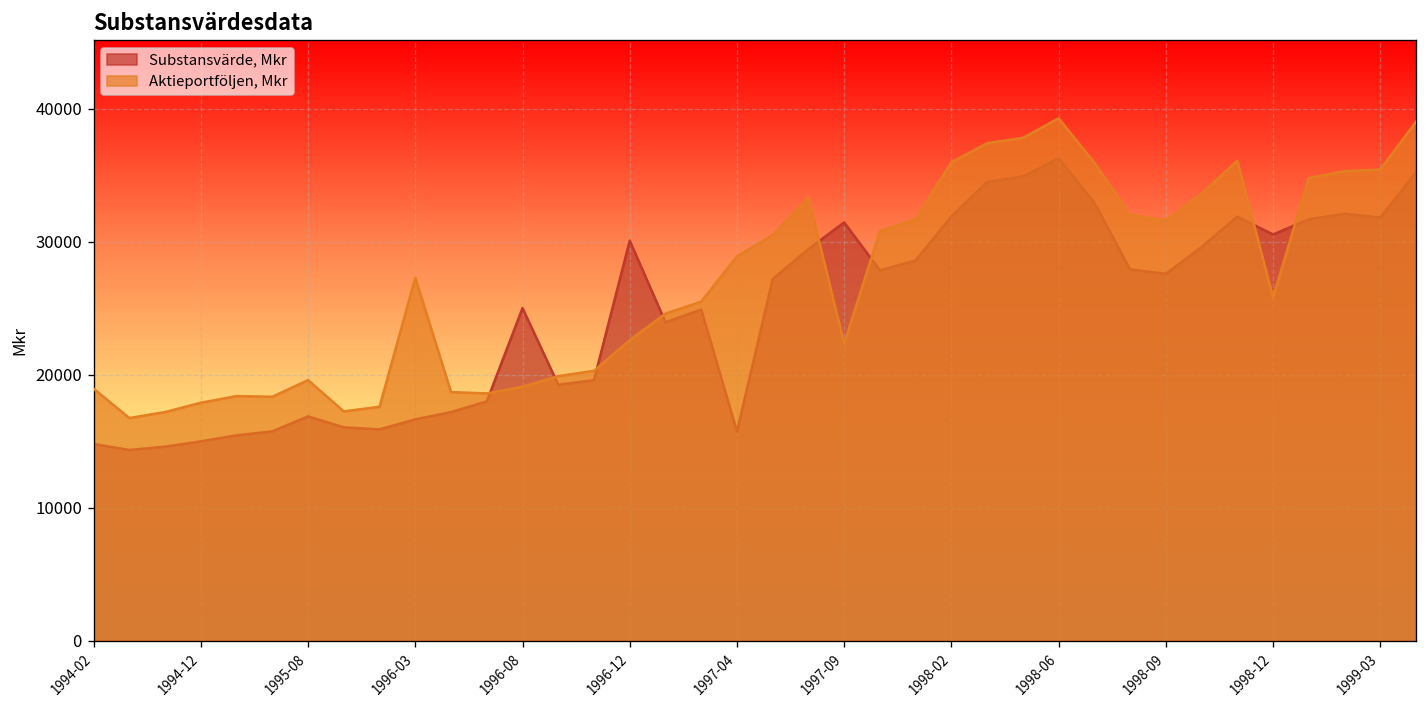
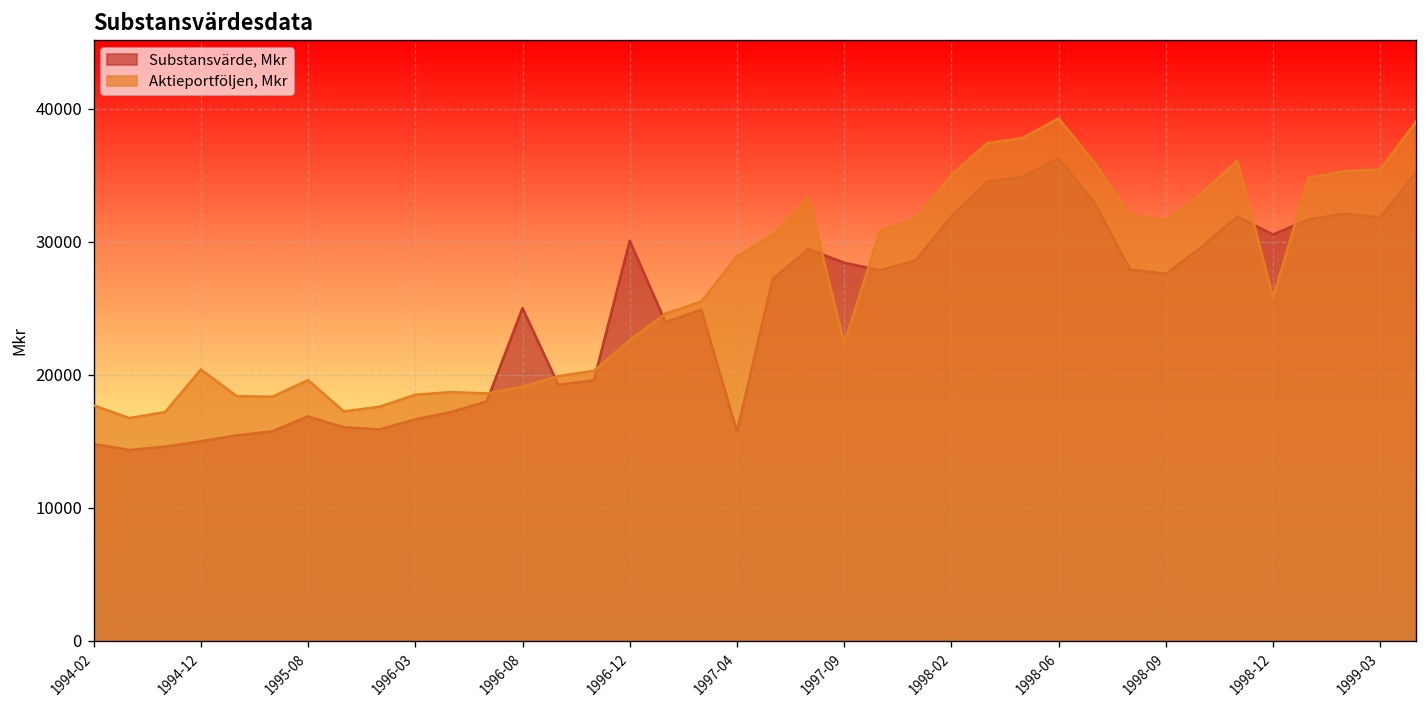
  {
    "Substansvärde, Mkr": {
      "1994-02": 14800,
      "1994-12": 15000,
      "1995-08": 16900,
      "1996-03": 16700,
      "1996-08": 25000,
      "1996-12": 30100,
      "1997-04": 15700,
-     "1997-09": 31500,
+     "1997-09": 28400,
      "1998-02": 31900,
      "1998-06": 36300,
      "1998-12": 30500,
      "1999-03": 31800
    },
    "Aktieportföljen, Mkr": {
-     "1994-02": 19000,
-     "1994-12": 17900,
+     "1994-02": 17700,
+     "1994-12": 20400,
      "1995-08": 19600,
-     "1996-03": 27300,
+     "1996-03": 18500,
      "1996-08": 19100,
      "1996-12": 22600,
      "1997-04": 28900,
      "1997-09": 22300,
-     "1998-02": 36000,
+     "1998-02": 35000,
      "1998-06": 39300,
      "1998-12": 25800,
      "1999-03": 35400
    }
  }
